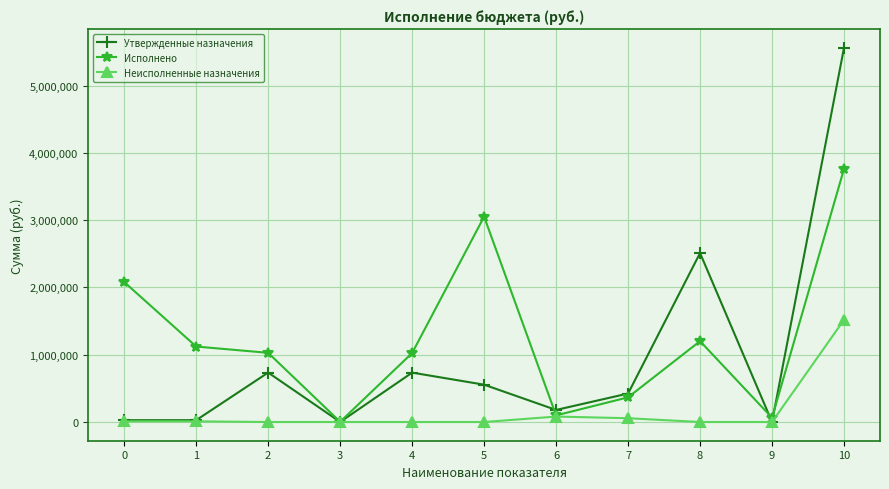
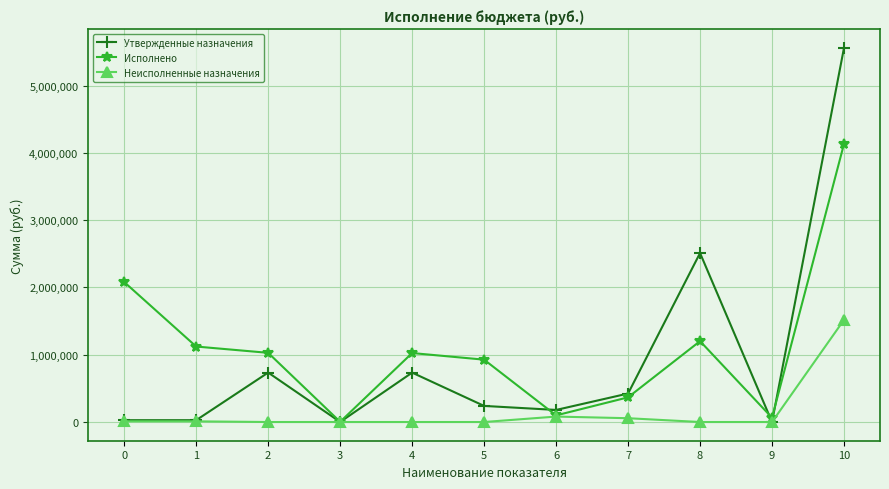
  {
    "Утвержденные назначения": {
      "2": "700,000",
      "4": "700,000",
-     "5": "600,000",
+     "5": "200,000",
      "6": "200,000",
      "7": "400,000",
      "8": "2,500,000",
      "10": "5,600,000"
    },
    "Исполнено": {
      "0": "2,100,000",
      "1": "1,100,000",
      "2": "1,000,000",
      "4": "1,000,000",
-     "5": "3,100,000",
+     "5": "900,000",
      "7": "400,000",
      "8": "1,200,000",
      "9": "100,000",
-     "10": "3,800,000"
+     "10": "4,100,000"
    },
    "Неисполненные назначения": {
      "2": "0",
      "4": "0",
      "5": "0",
      "7": "100,000",
      "8": "0",
      "10": "1,500,000"
    }
  }
